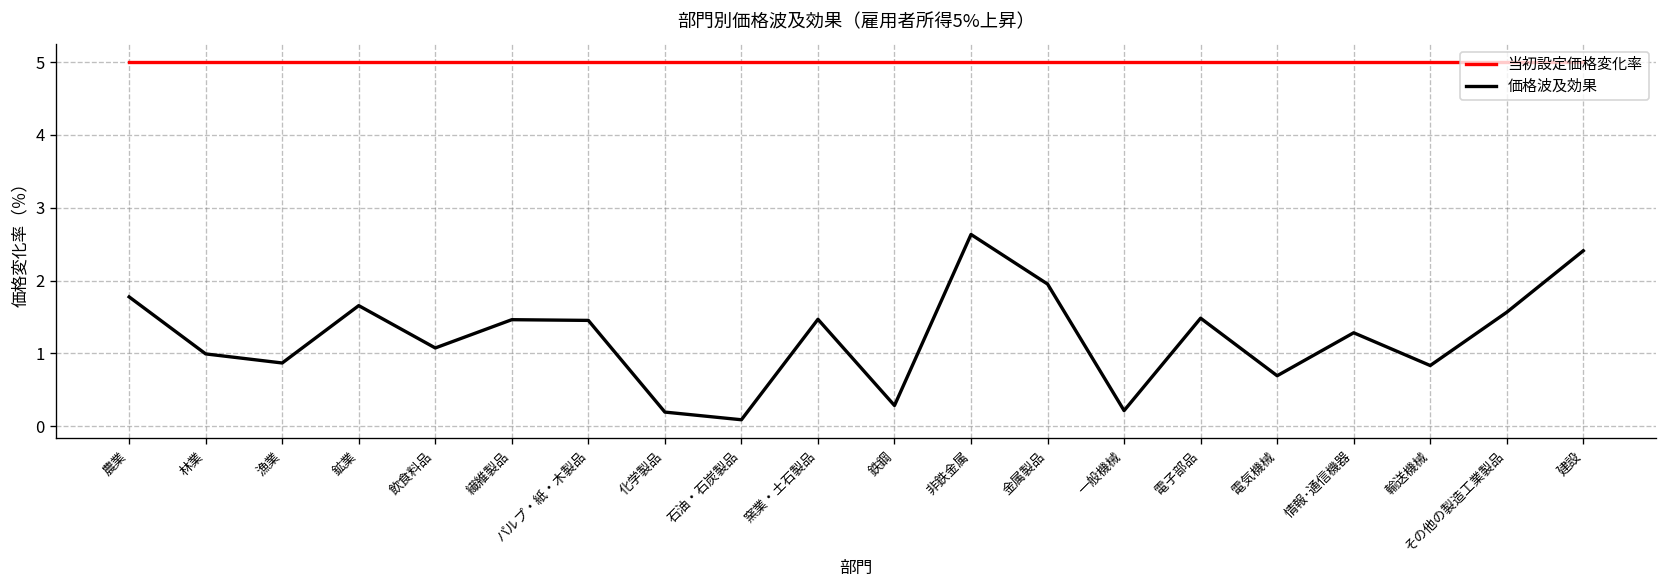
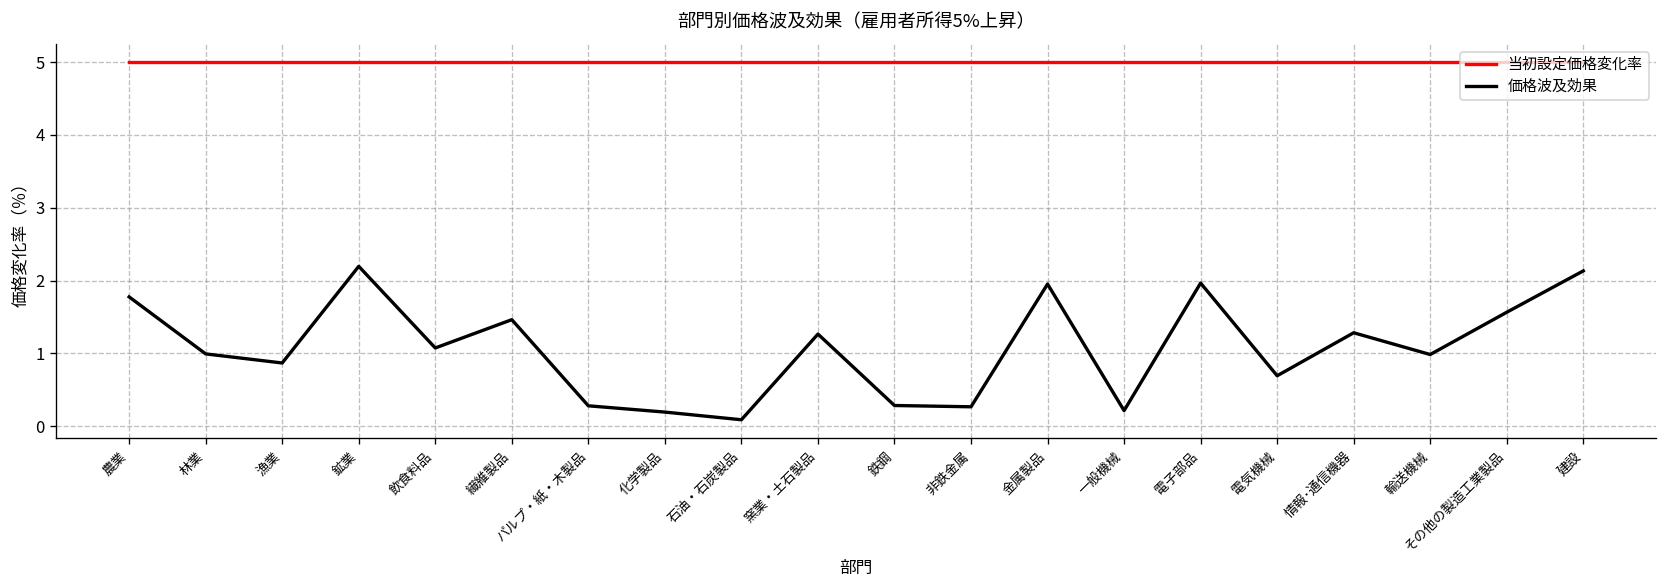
  {
    "当初設定価格変化率": {
      "農業": 5.0,
      "林業": 5.0,
      "漁業": 5.0,
      "鉱業": 5.0,
      "飲食料品": 5.0,
      "繊維製品": 5.0,
      "パルプ・紙・木製品": 5.0,
      "化学製品": 5.0,
      "石油・石炭製品": 5.0,
      "窯業・土石製品": 5.0,
      "鉄鋼": 5.0,
      "非鉄金属": 5.0,
      "金属製品": 5.0,
      "一般機械": 5.0,
      "電子部品": 5.0,
      "電気機械": 5.0,
      "情報･通信機器": 5.0,
      "輸送機械": 5.0
    },
    "価格波及効果": {
      "農業": 1.8,
      "林業": 1.0,
      "漁業": 0.9,
-     "鉱業": 1.7,
+     "鉱業": 2.2,
      "飲食料品": 1.1,
      "繊維製品": 1.5,
-     "パルプ・紙・木製品": 1.5,
+     "パルプ・紙・木製品": 0.3,
      "化学製品": 0.2,
      "石油・石炭製品": 0.1,
-     "窯業・土石製品": 1.5,
+     "窯業・土石製品": 1.3,
      "鉄鋼": 0.3,
-     "非鉄金属": 2.6,
+     "非鉄金属": 0.3,
      "金属製品": 2.0,
      "一般機械": 0.2,
-     "電子部品": 1.5,
+     "電子部品": 2.0,
      "電気機械": 0.7,
      "情報･通信機器": 1.3,
-     "輸送機械": 0.8,
+     "輸送機械": 1.0,
      "その他の製造工業製品": 1.6,
-     "建設": 2.4
+     "建設": 2.1
    }
  }
